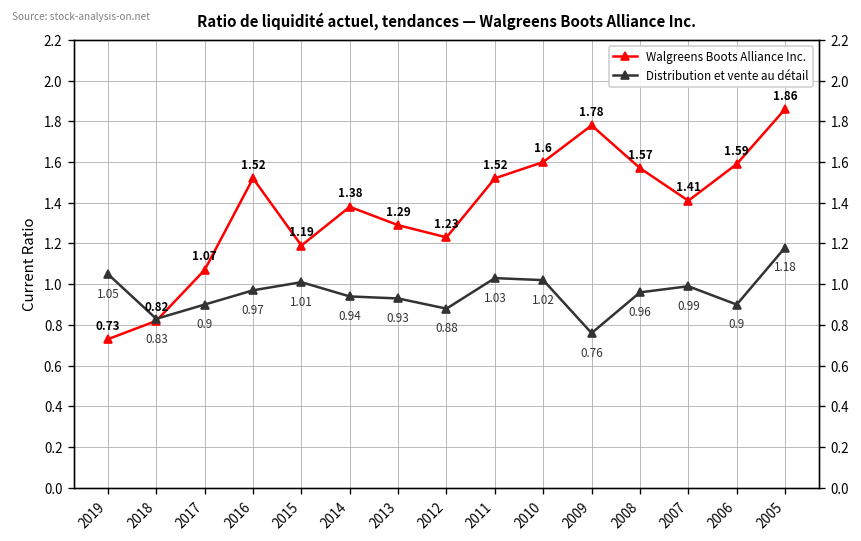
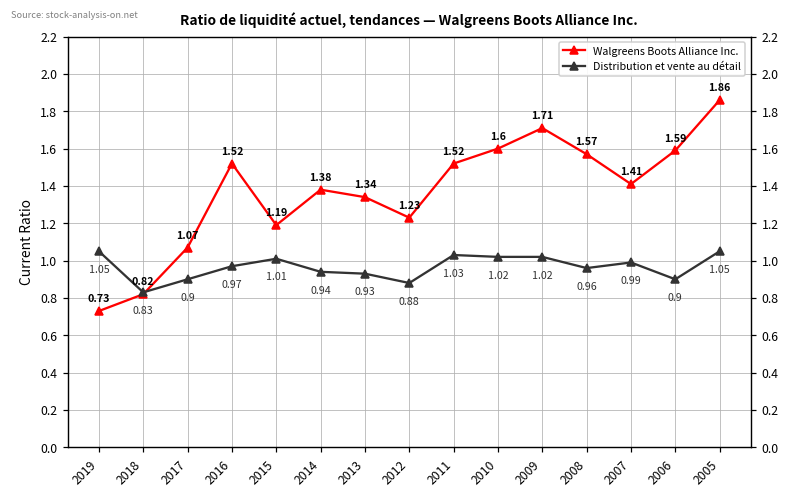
  {
    "Walgreens Boots Alliance Inc.": {
      "2019": 0.73,
      "2017": 1.07,
      "2016": 1.52,
      "2015": 1.19,
      "2014": 1.38,
-     "2013": 1.29,
+     "2013": 1.34,
      "2012": 1.23,
      "2011": 1.52,
      "2010": 1.6,
-     "2009": 1.78,
+     "2009": 1.71,
      "2008": 1.57,
      "2007": 1.41,
      "2006": 1.59,
      "2005": 1.86
    },
    "Distribution et vente au détail": {
      "2019": 1.05,
      "2017": 0.9,
      "2016": 0.97,
      "2015": 1.01,
      "2014": 0.94,
      "2013": 0.93,
      "2012": 0.88,
      "2011": 1.03,
      "2010": 1.02,
-     "2009": 0.76,
+     "2009": 1.02,
      "2008": 0.96,
      "2007": 0.99,
      "2006": 0.9,
-     "2005": 1.18
+     "2005": 1.05
    }
  }
